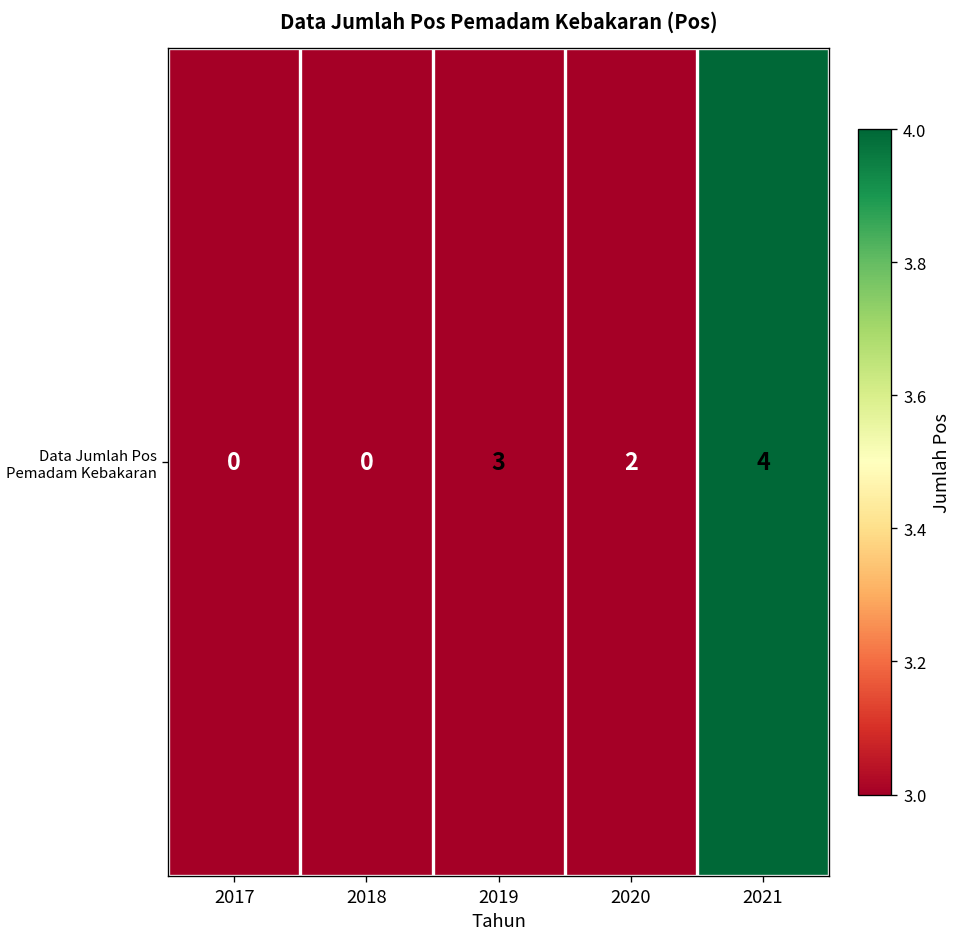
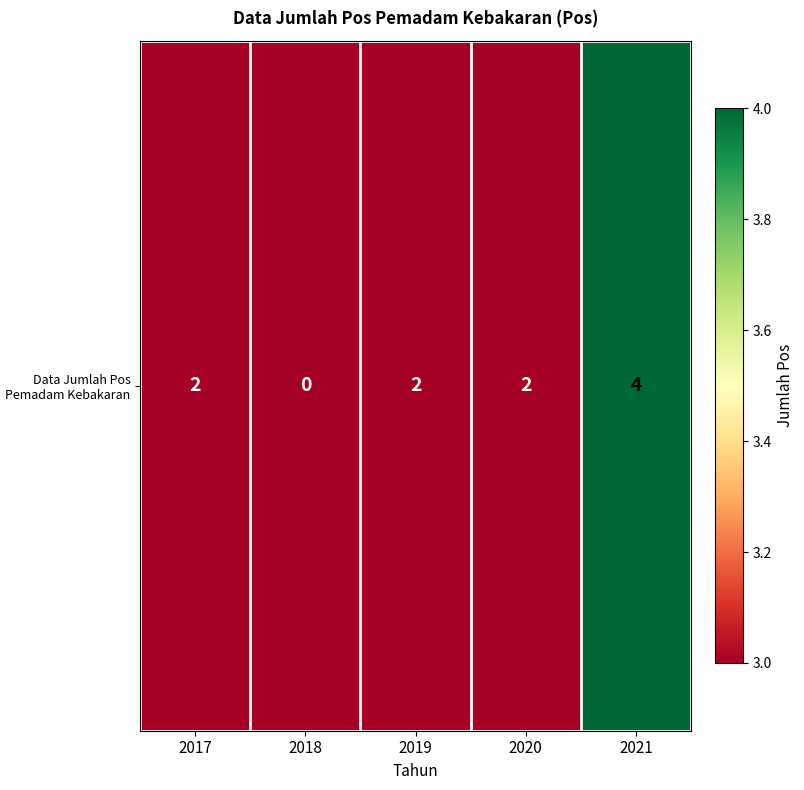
  {
    "Data Jumlah Pos Pemadam Kebakaran": {
-     "2017": 0,
+     "2017": 2,
      "2018": 0,
-     "2019": 3,
+     "2019": 2,
      "2020": 2,
      "2021": 4
    }
  }
